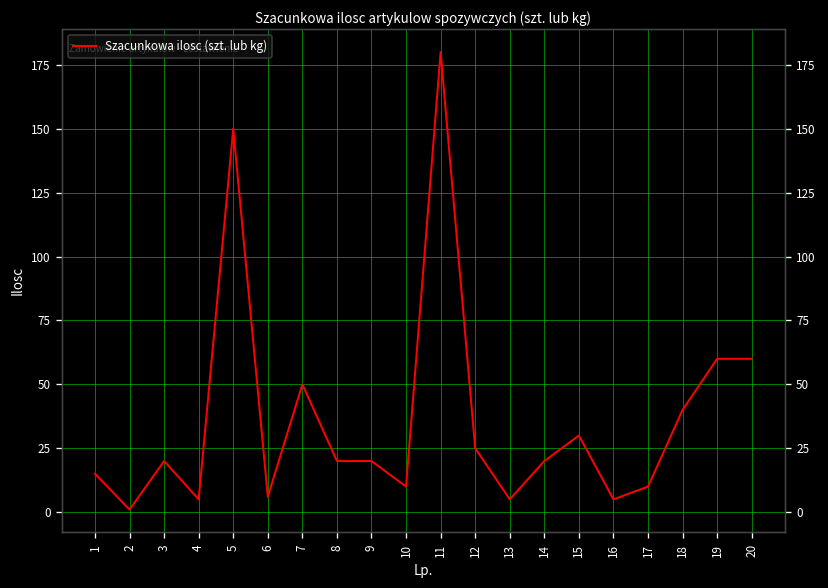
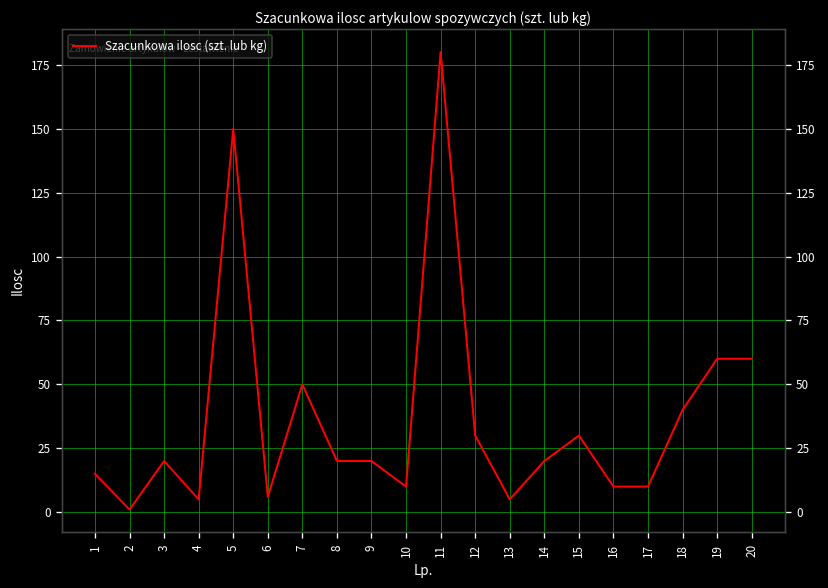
  {
    "1": 15,
    "2": 1,
    "3": 20,
    "4": 5,
    "5": 150,
    "6": 6,
    "7": 50,
    "8": 20,
    "9": 20,
    "10": 10,
    "11": 180,
-   "12": 25,
+   "12": 30,
    "13": 5,
    "14": 20,
    "15": 30,
-   "16": 5,
+   "16": 10,
    "17": 10,
    "18": 40,
    "19": 60,
    "20": 60
  }
